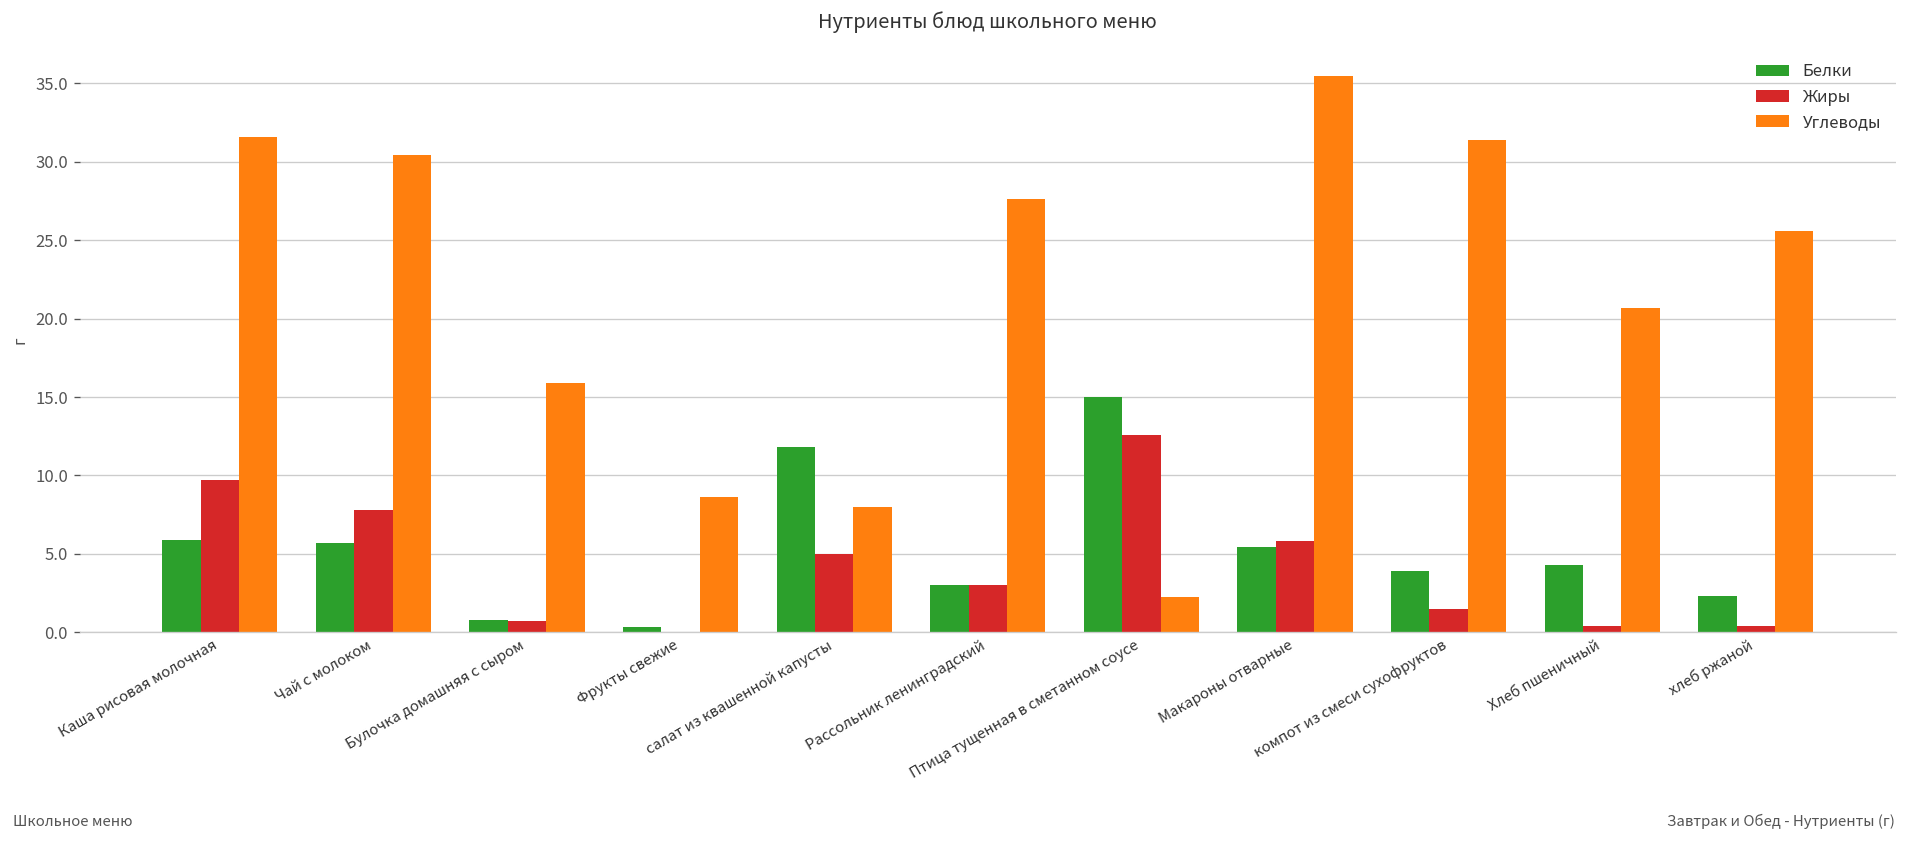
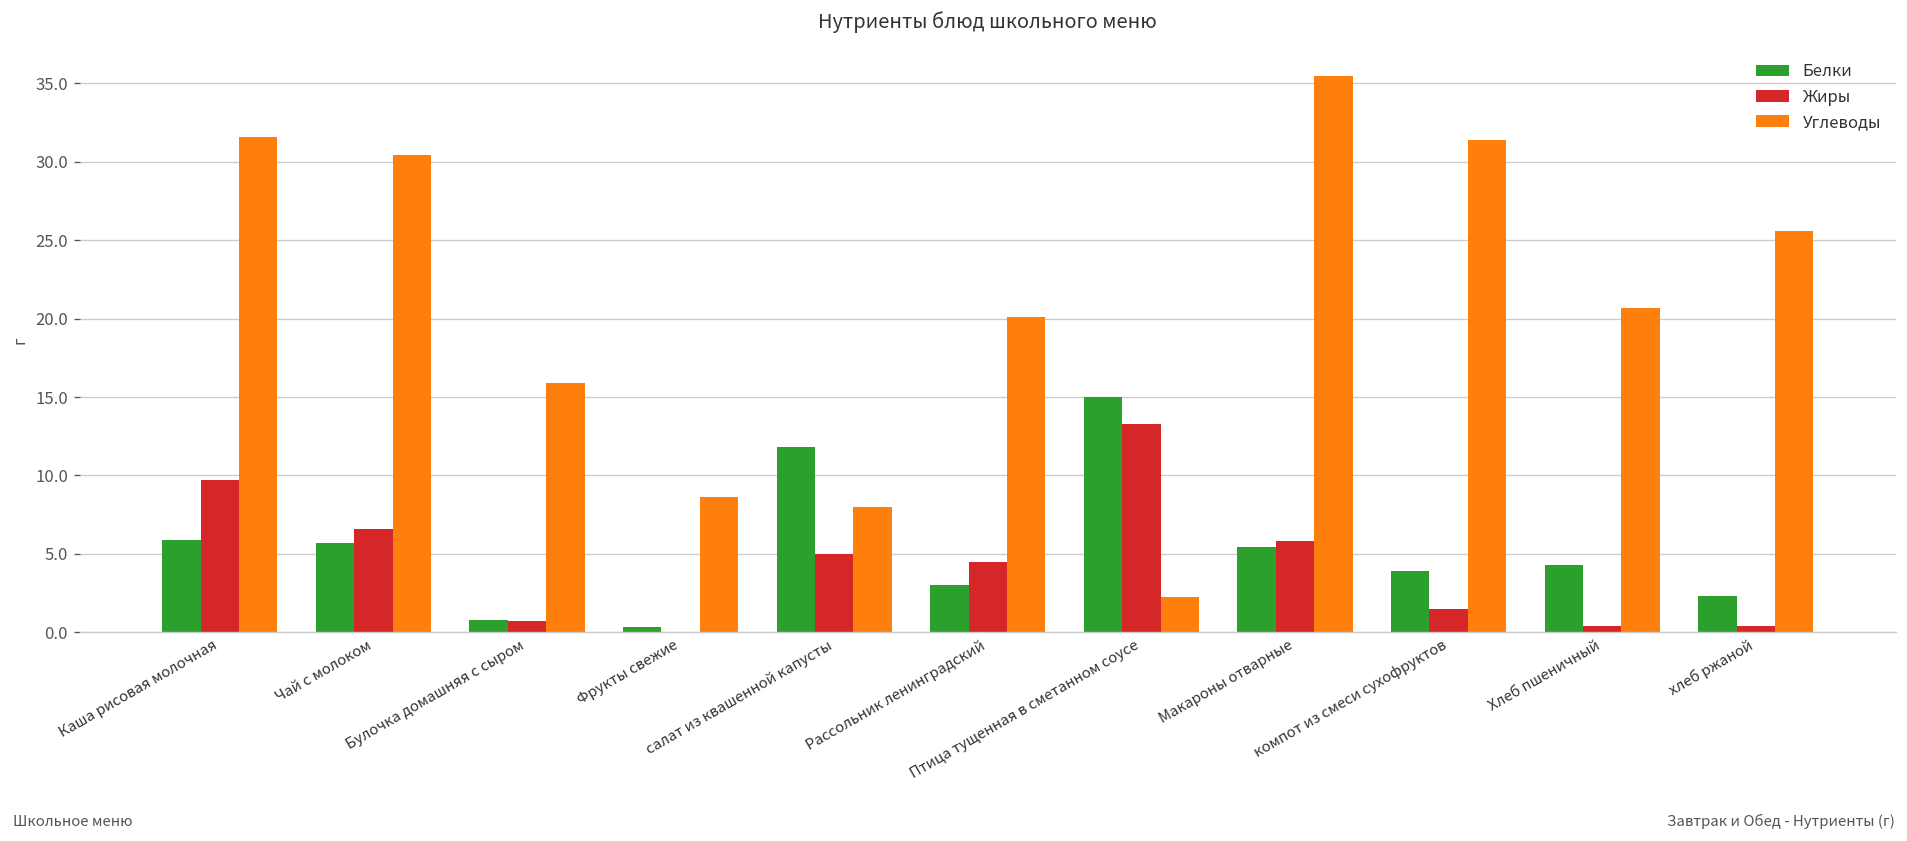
  {
    "Белки": {
      "Каша рисовая молочная": 5.9,
      "Чай с молоком": 5.7,
      "Булочка домашняя с сыром": 0.8,
      "Фрукты свежие": 0.3,
      "салат из квашенной капусты": 11.8,
      "Рассольник ленинградский": 3.0,
      "Птица тущенная в сметанном соусе": 15.0,
      "Макароны отварные": 5.5,
      "компот из смеси сухофруктов": 3.9,
      "Хлеб пшеничный": 4.3,
      "хлеб ржаной": 2.3
    },
    "Жиры": {
      "Каша рисовая молочная": 9.7,
-     "Чай с молоком": 7.8,
+     "Чай с молоком": 6.6,
      "Булочка домашняя с сыром": 0.7,
      "Фрукты свежие": 0.0,
      "салат из квашенной капусты": 5.0,
-     "Рассольник ленинградский": 3.0,
-     "Птица тущенная в сметанном соусе": 12.6,
+     "Рассольник ленинградский": 4.5,
+     "Птица тущенная в сметанном соусе": 13.3,
      "Макароны отварные": 5.8,
      "компот из смеси сухофруктов": 1.5,
      "Хлеб пшеничный": 0.4,
      "хлеб ржаной": 0.4
    },
    "Углеводы": {
      "Каша рисовая молочная": 31.6,
      "Чай с молоком": 30.5,
      "Булочка домашняя с сыром": 15.9,
      "Фрукты свежие": 8.6,
      "салат из квашенной капусты": 8.0,
-     "Рассольник ленинградский": 27.6,
+     "Рассольник ленинградский": 20.1,
      "Птица тущенная в сметанном соусе": 2.3,
      "Макароны отварные": 35.5,
      "компот из смеси сухофруктов": 31.4,
      "Хлеб пшеничный": 20.7,
      "хлеб ржаной": 25.6
    }
  }
